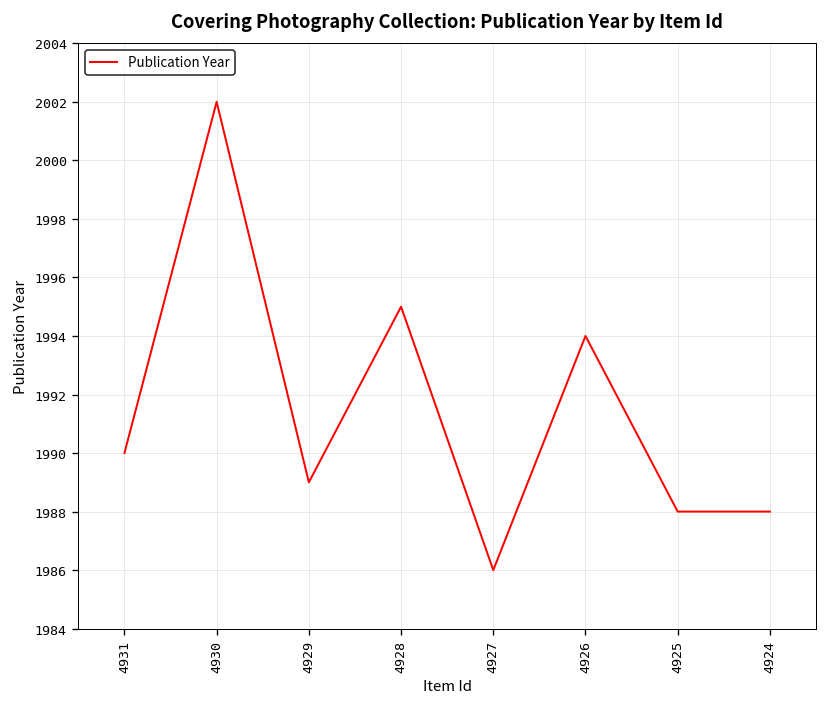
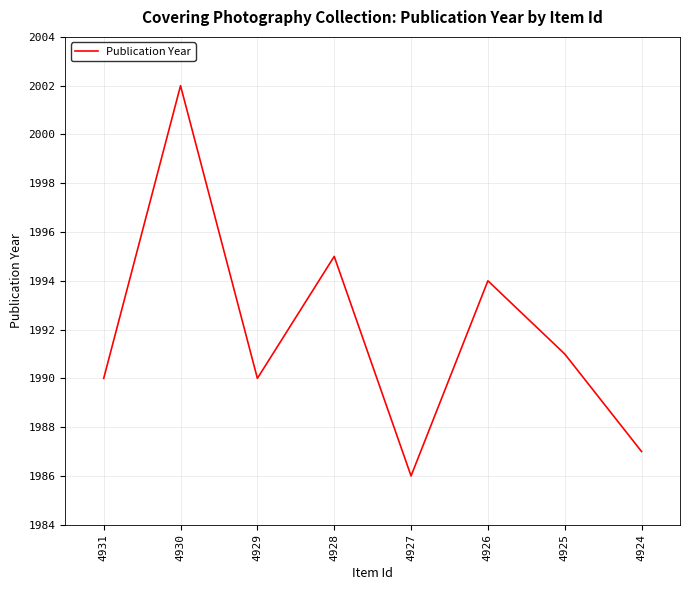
  {
    "4931": 1990,
    "4930": 2002,
-   "4929": 1989,
+   "4929": 1990,
    "4928": 1995,
    "4927": 1986,
    "4926": 1994,
-   "4925": 1988,
-   "4924": 1988
+   "4925": 1991,
+   "4924": 1987
  }
